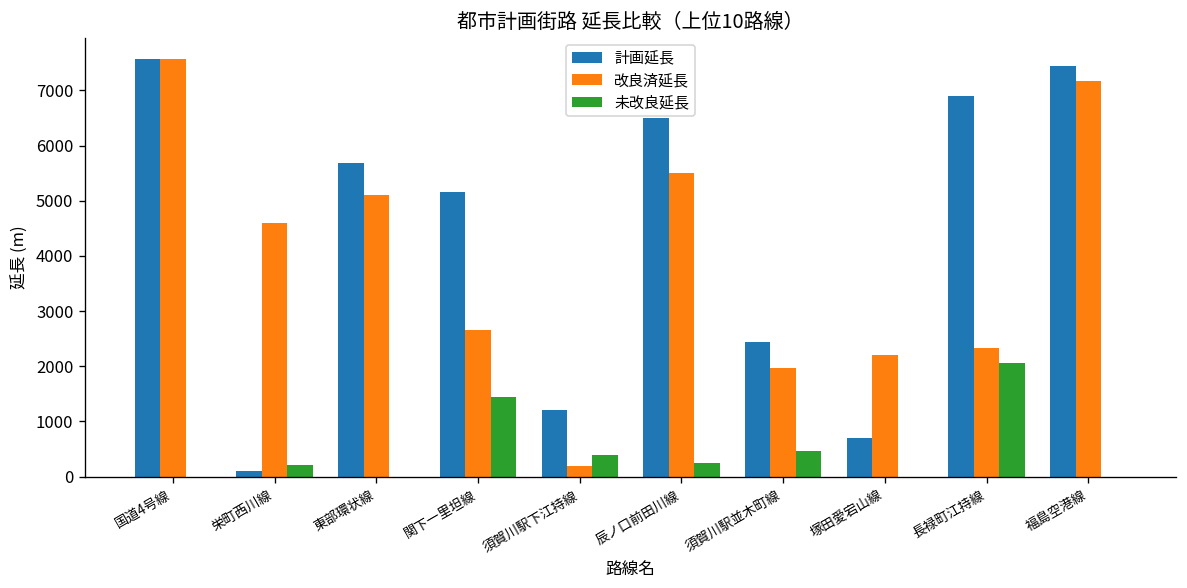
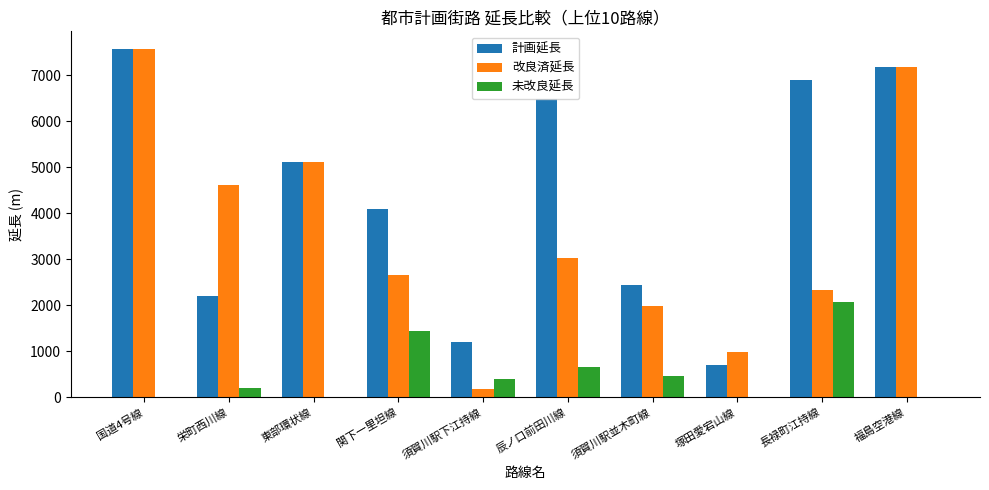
  {
    "計画延長": {
      "国道4号線": 7600,
-     "栄町西川線": 100,
-     "東部環状線": 5700,
-     "関下一里坦線": 5200,
+     "栄町西川線": 2200,
+     "東部環状線": 5100,
+     "関下一里坦線": 4100,
      "須賀川駅下江持線": 1200,
      "須賀川駅並木町線": 2400,
      "塚田愛宕山線": 700,
      "長禄町江持線": 6900,
-     "福島空港線": 7400
+     "福島空港線": 7200
    },
    "改良済延長": {
      "国道4号線": 7600,
      "栄町西川線": 4600,
      "東部環状線": 5100,
      "関下一里坦線": 2700,
      "須賀川駅下江持線": 200,
-     "辰ノ口前田川線": 5500,
+     "辰ノ口前田川線": 3000,
      "須賀川駅並木町線": 2000,
-     "塚田愛宕山線": 2200,
+     "塚田愛宕山線": 1000,
      "長禄町江持線": 2300,
      "福島空港線": 7200
    },
    "未改良延長": {
      "国道4号線": 0,
      "栄町西川線": 200,
      "東部環状線": 0,
      "関下一里坦線": 1400,
      "須賀川駅下江持線": 400,
-     "辰ノ口前田川線": 200,
+     "辰ノ口前田川線": 700,
      "須賀川駅並木町線": 500,
      "塚田愛宕山線": 0,
      "長禄町江持線": 2100,
      "福島空港線": 0
    }
  }
